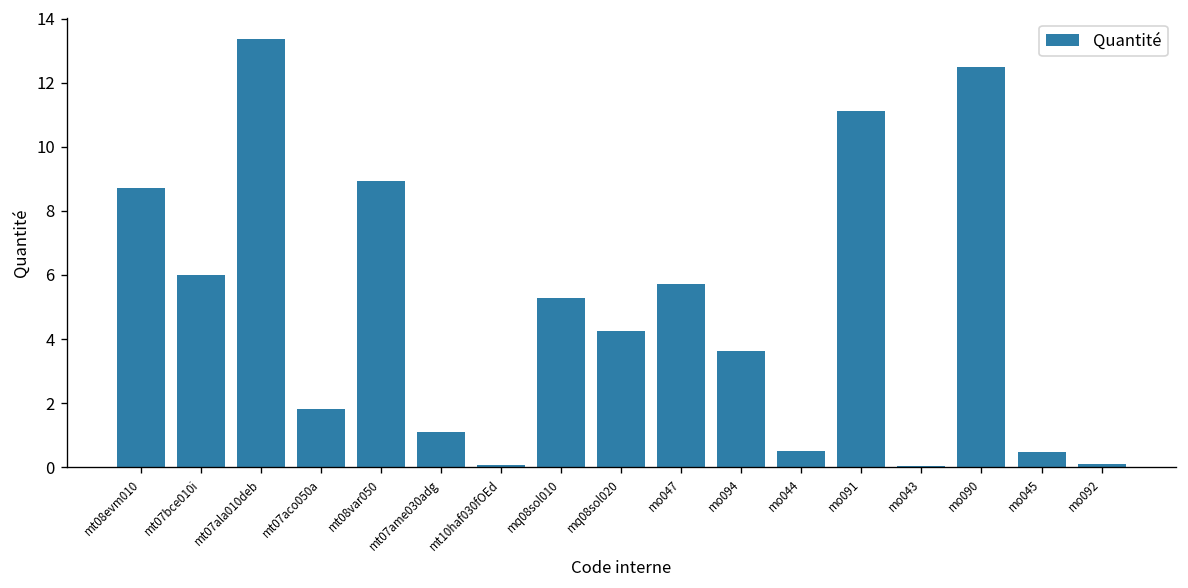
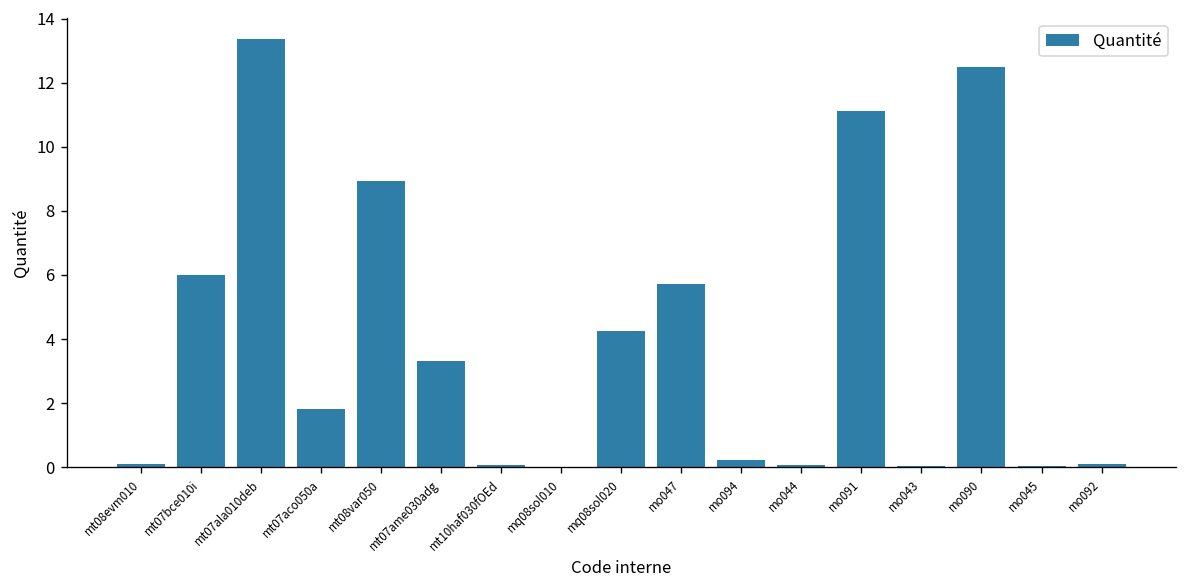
  {
-   "mt08evm010": 8.7,
+   "mt08evm010": 0.1,
    "mt07bce010i": 6.0,
    "mt07ala010deb": 13.4,
    "mt07aco050a": 1.8,
    "mt08var050": 8.9,
-   "mt07ame030adg": 1.1,
-   "mq08sol010": 5.3,
+   "mt07ame030adg": 3.3,
+   "mq08sol010": 0.0,
    "mq08sol020": 4.2,
    "mo047": 5.7,
-   "mo094": 3.6,
-   "mo044": 0.5,
+   "mo094": 0.2,
+   "mo044": 0.1,
    "mo091": 11.1,
    "mo090": 12.5,
-   "mo045": 0.5,
+   "mo045": 0.0,
    "mo092": 0.1
  }
